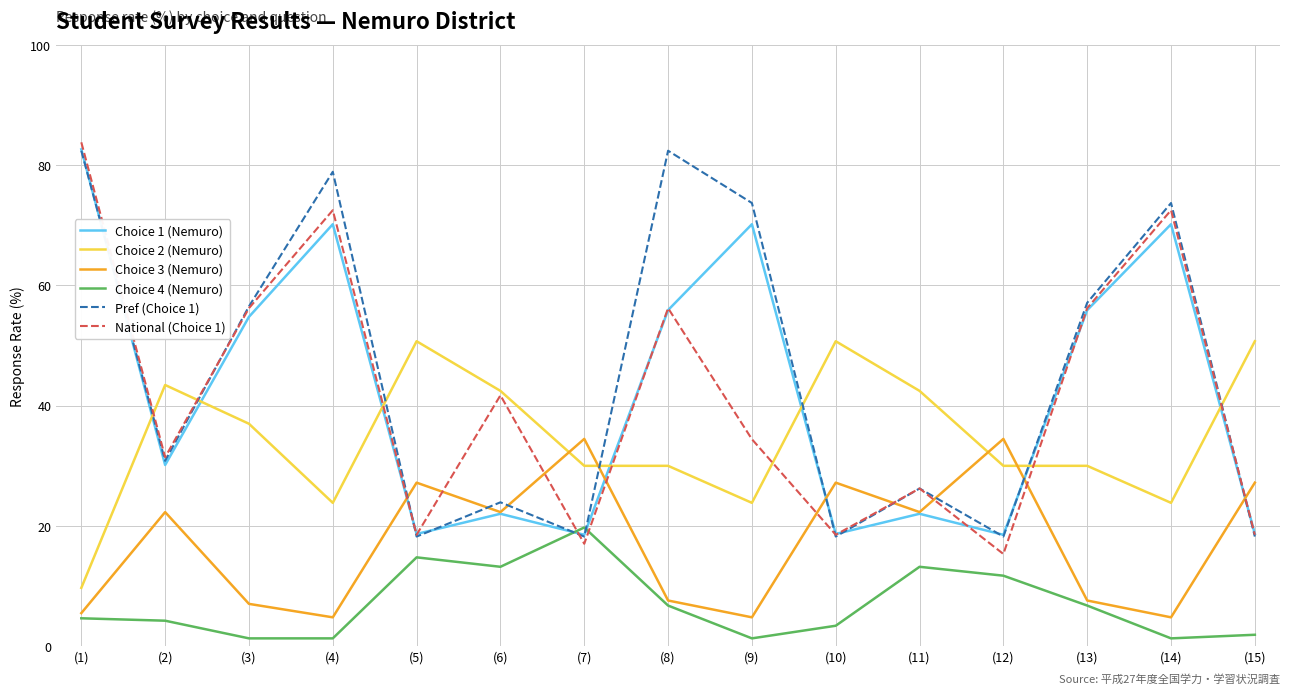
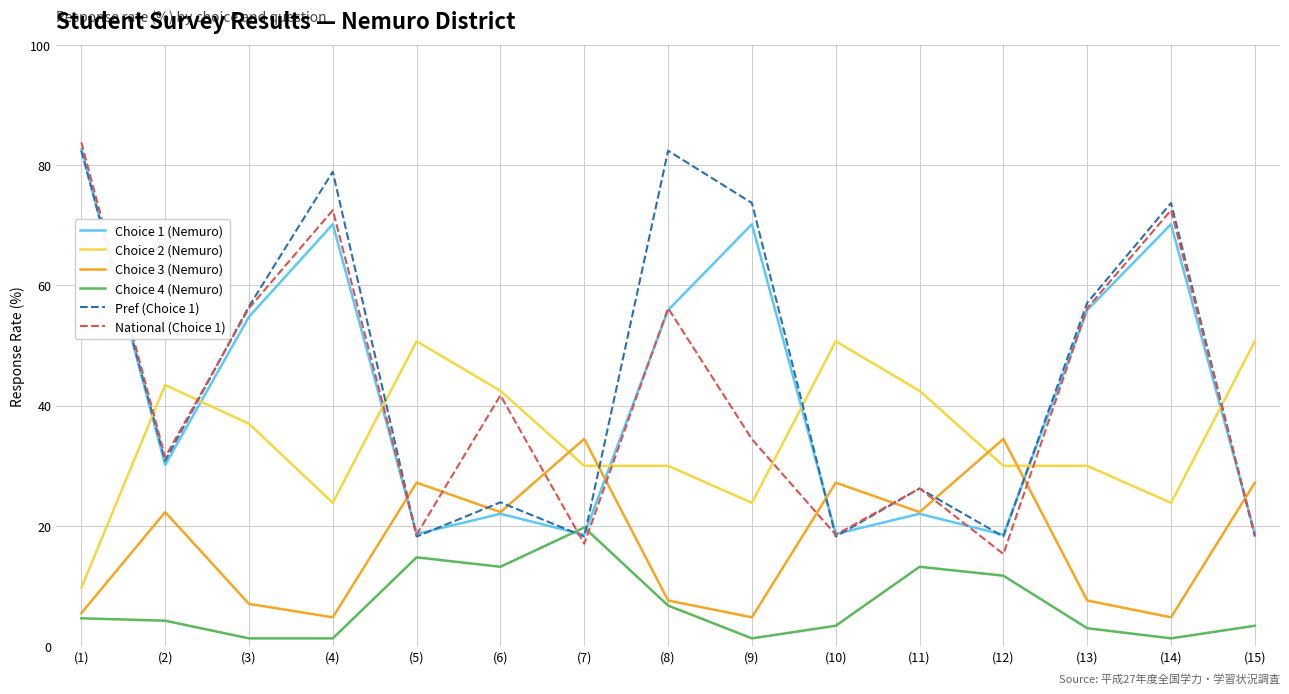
  {
    "Choice 1 (Nemuro)": {
      "(2)": 30,
      "(3)": 55,
      "(4)": 70,
      "(9)": 70,
      "(14)": 70
    },
    "Choice 4 (Nemuro)": {
      "(1)": 5,
      "(2)": 4,
      "(3)": 1,
      "(4)": 1,
      "(5)": 15,
      "(6)": 13,
      "(7)": 20,
      "(8)": 7,
      "(9)": 1,
      "(10)": 3,
      "(11)": 13,
      "(12)": 12,
-     "(13)": 7,
+     "(13)": 3,
      "(14)": 1,
-     "(15)": 2
+     "(15)": 3
    },
    "Pref (Choice 1)": {
      "(2)": 31,
      "(4)": 79,
      "(6)": 24,
      "(8)": 82,
      "(9)": 74,
      "(13)": 57,
      "(14)": 74
    },
    "National (Choice 1)": {
      "(1)": 84,
      "(2)": 31,
      "(4)": 73,
      "(6)": 42,
      "(7)": 17,
      "(9)": 34,
      "(12)": 15,
      "(14)": 73
    }
  }
